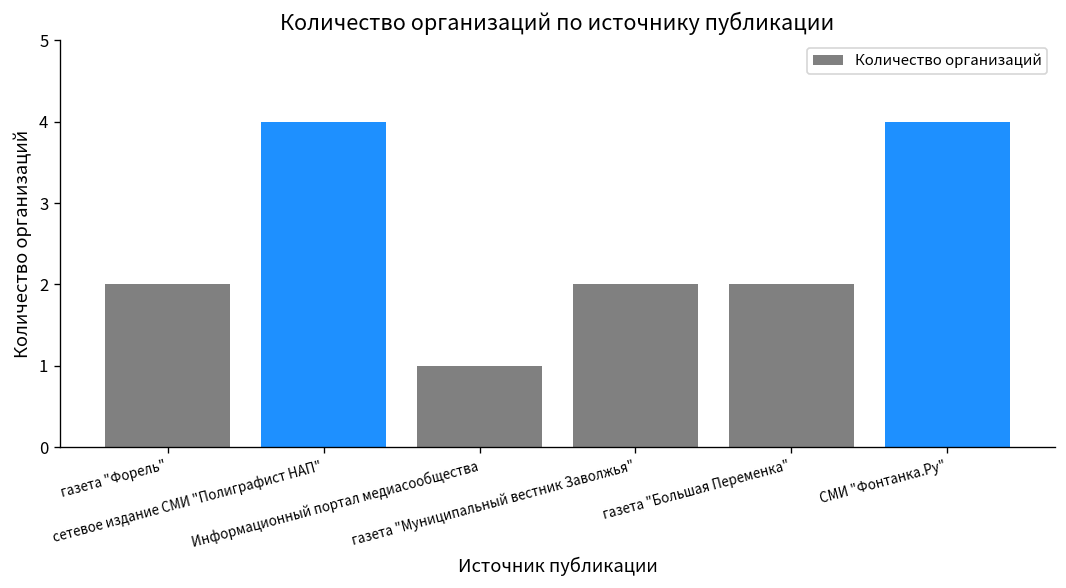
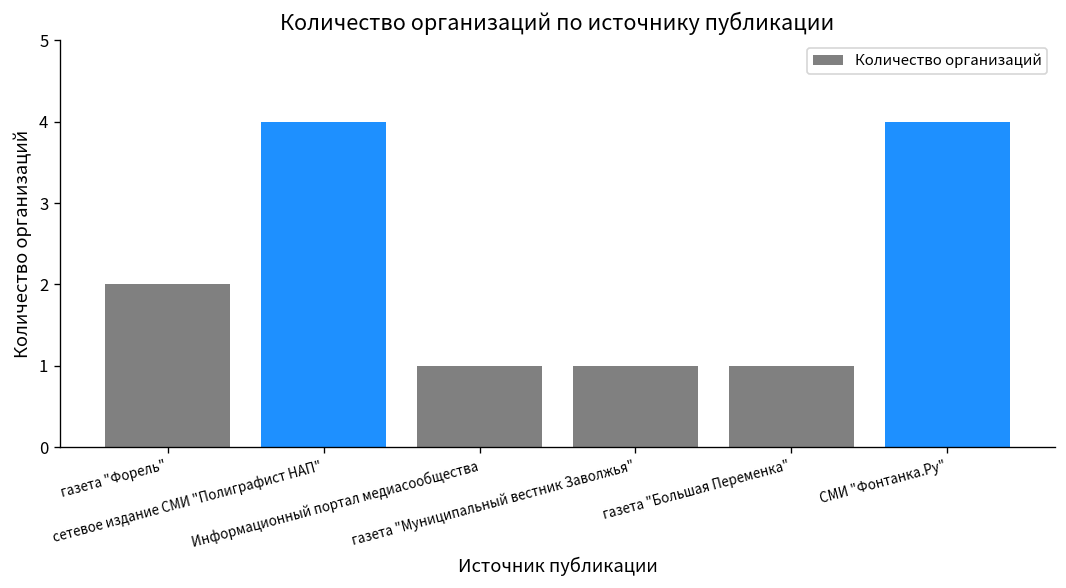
  {
    "газета \"Форель\"": 2,
    "сетевое издание СМИ \"Полиграфист НАП\"": 4,
    "Информационный портал медиасообщества": 1,
-   "газета \"Муниципальный вестник Заволжья\"": 2,
-   "газета \"Большая Переменка\"": 2,
+   "газета \"Муниципальный вестник Заволжья\"": 1,
+   "газета \"Большая Переменка\"": 1,
    "СМИ \"Фонтанка.Ру\"": 4
  }
